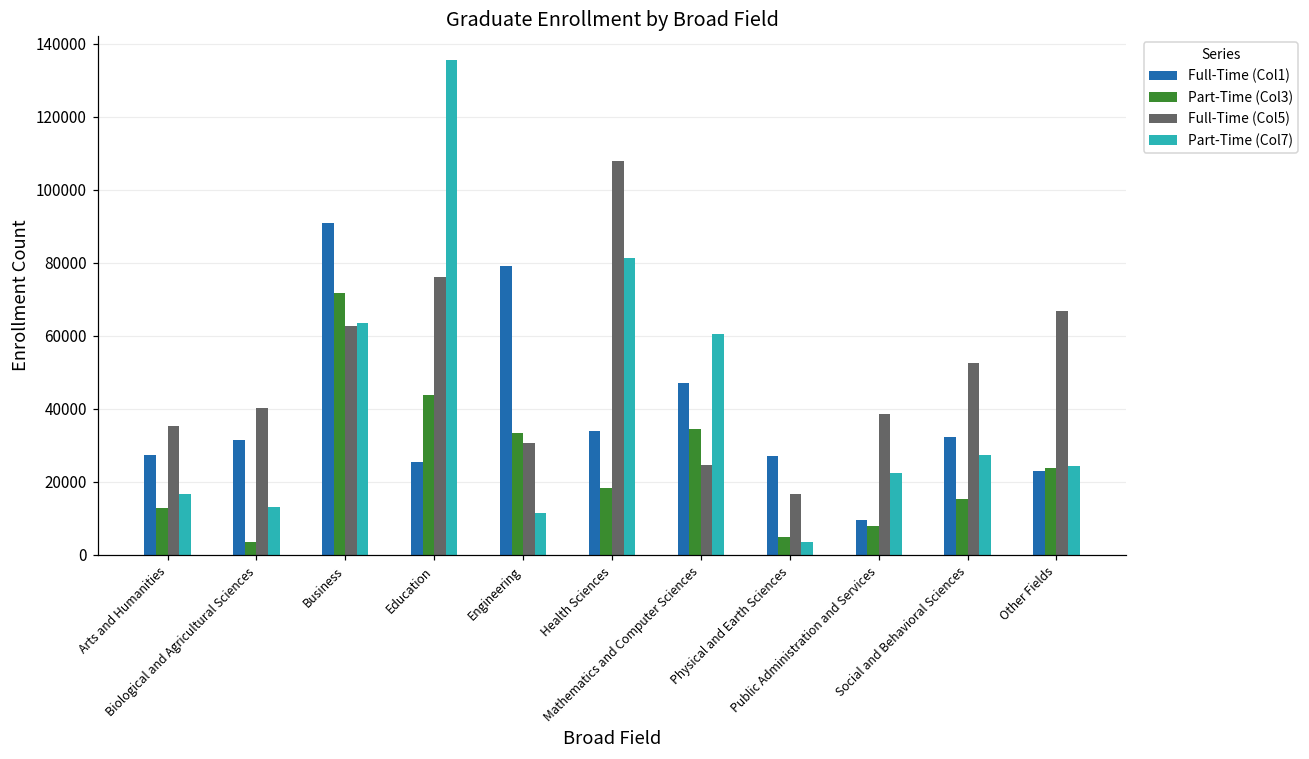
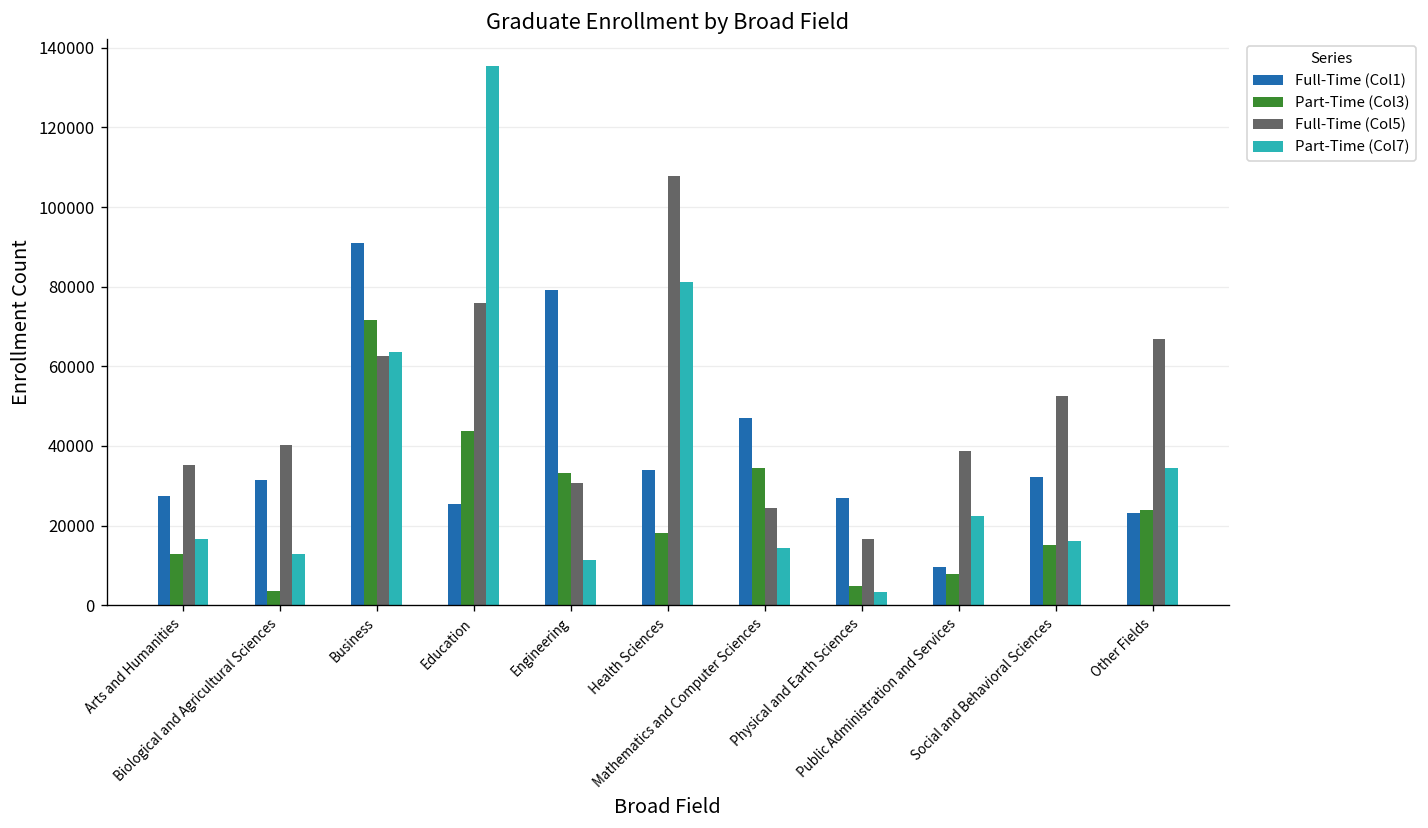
  {
    "Full-Time (Col1)": {
      "Arts and Humanities": 27000,
      "Biological and Agricultural Sciences": 31000,
      "Business": 91000,
      "Education": 25000,
      "Engineering": 79000,
      "Health Sciences": 34000,
      "Mathematics and Computer Sciences": 47000,
      "Physical and Earth Sciences": 27000,
      "Public Administration and Services": 10000,
      "Social and Behavioral Sciences": 32000,
      "Other Fields": 23000
    },
    "Part-Time (Col3)": {
      "Arts and Humanities": 13000,
      "Biological and Agricultural Sciences": 4000,
      "Business": 72000,
      "Education": 44000,
      "Engineering": 33000,
      "Health Sciences": 18000,
      "Mathematics and Computer Sciences": 35000,
      "Physical and Earth Sciences": 5000,
      "Public Administration and Services": 8000,
      "Social and Behavioral Sciences": 15000,
      "Other Fields": 24000
    },
    "Full-Time (Col5)": {
      "Arts and Humanities": 35000,
      "Biological and Agricultural Sciences": 40000,
      "Business": 63000,
      "Education": 76000,
      "Engineering": 31000,
      "Health Sciences": 108000,
      "Mathematics and Computer Sciences": 24000,
      "Physical and Earth Sciences": 17000,
      "Public Administration and Services": 39000,
      "Social and Behavioral Sciences": 53000,
      "Other Fields": 67000
    },
    "Part-Time (Col7)": {
      "Arts and Humanities": 17000,
      "Biological and Agricultural Sciences": 13000,
      "Business": 64000,
      "Education": 135000,
      "Engineering": 11000,
      "Health Sciences": 81000,
-     "Mathematics and Computer Sciences": 60000,
+     "Mathematics and Computer Sciences": 14000,
      "Physical and Earth Sciences": 3000,
      "Public Administration and Services": 22000,
-     "Social and Behavioral Sciences": 27000,
-     "Other Fields": 24000
+     "Social and Behavioral Sciences": 16000,
+     "Other Fields": 35000
    }
  }
